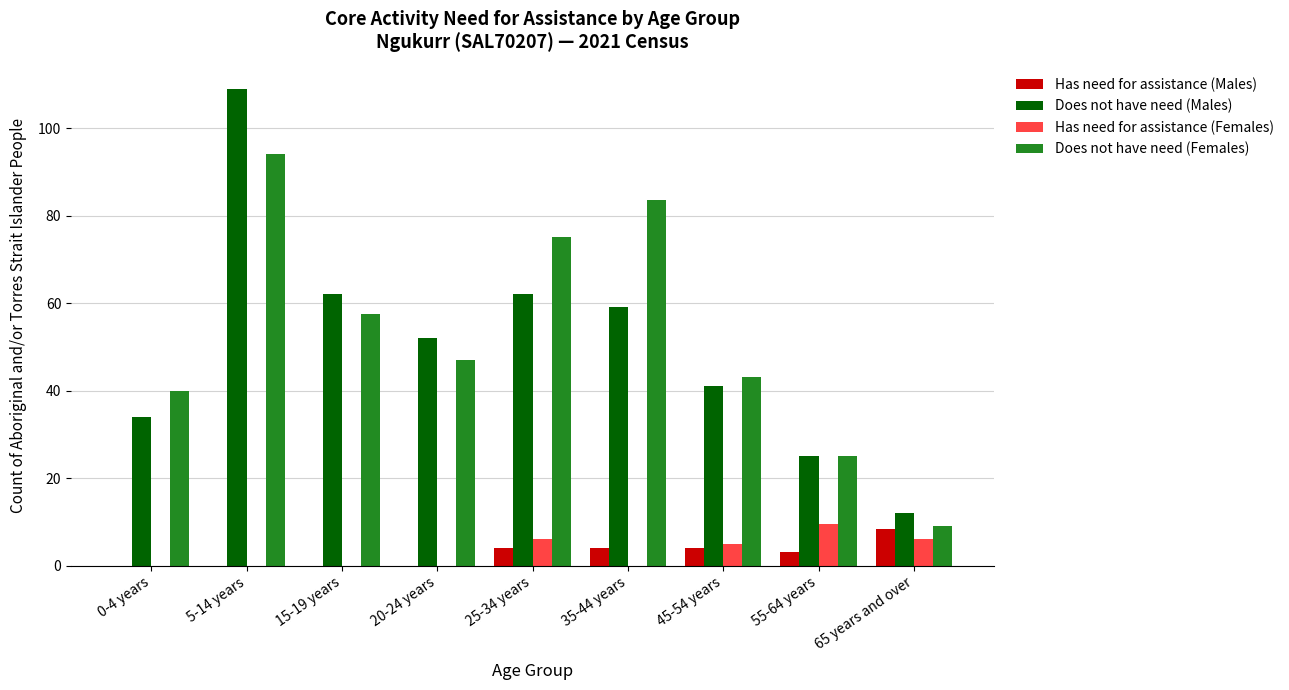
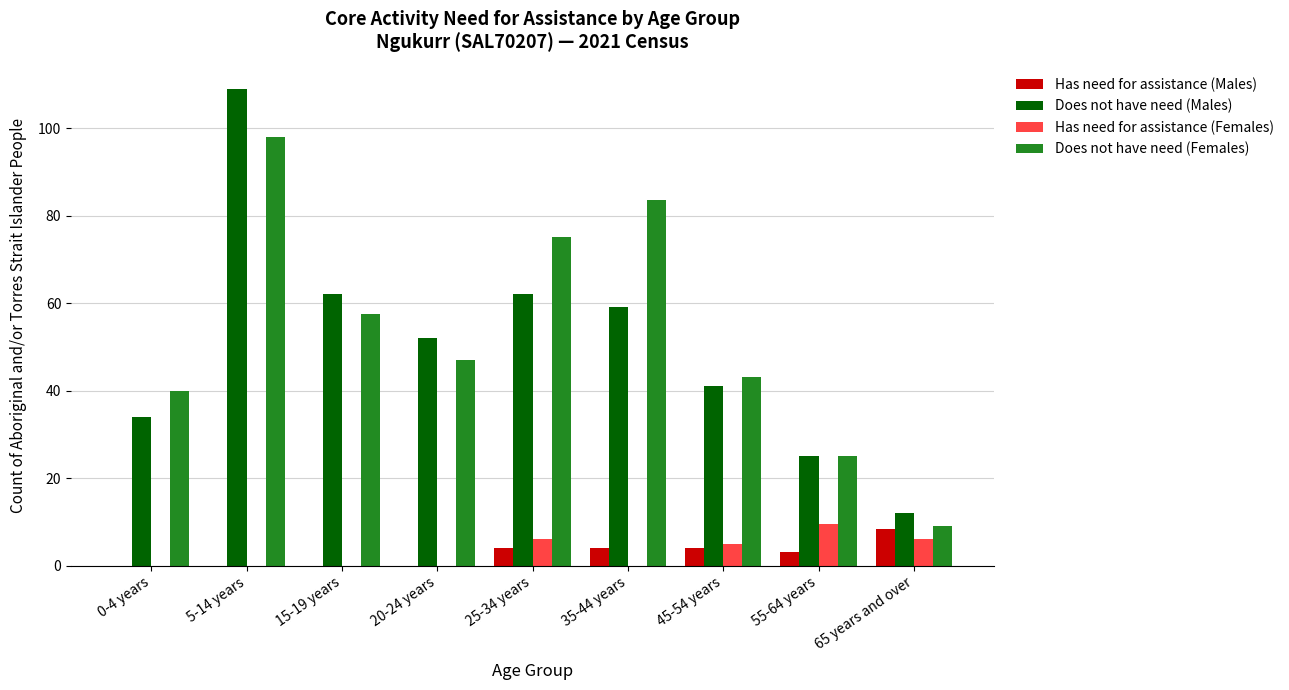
  {
    "Has need for assistance (Males)": {
      "0-4 years": 0,
      "5-14 years": 0,
      "15-19 years": 0,
      "20-24 years": 0,
      "25-34 years": 4,
      "35-44 years": 4,
      "45-54 years": 4,
      "55-64 years": 3,
      "65 years and over": 8
    },
    "Does not have need (Males)": {
      "0-4 years": 34,
      "5-14 years": 109,
      "15-19 years": 62,
      "20-24 years": 52,
      "25-34 years": 62,
      "35-44 years": 59,
      "45-54 years": 41,
      "55-64 years": 25,
      "65 years and over": 12
    },
    "Has need for assistance (Females)": {
      "0-4 years": 0,
      "5-14 years": 0,
      "15-19 years": 0,
      "20-24 years": 0,
      "25-34 years": 6,
      "35-44 years": 0,
      "45-54 years": 5,
      "55-64 years": 9,
      "65 years and over": 6
    },
    "Does not have need (Females)": {
      "0-4 years": 40,
-     "5-14 years": 94,
+     "5-14 years": 98,
      "15-19 years": 58,
      "20-24 years": 47,
      "25-34 years": 75,
      "35-44 years": 84,
      "45-54 years": 43,
      "55-64 years": 25,
      "65 years and over": 9
    }
  }
